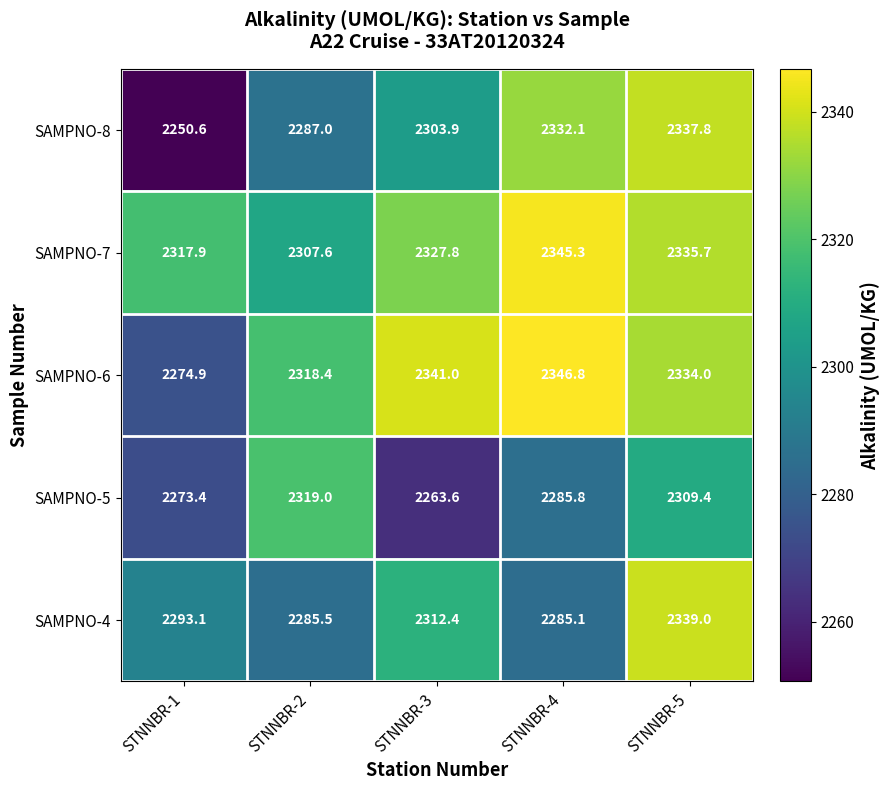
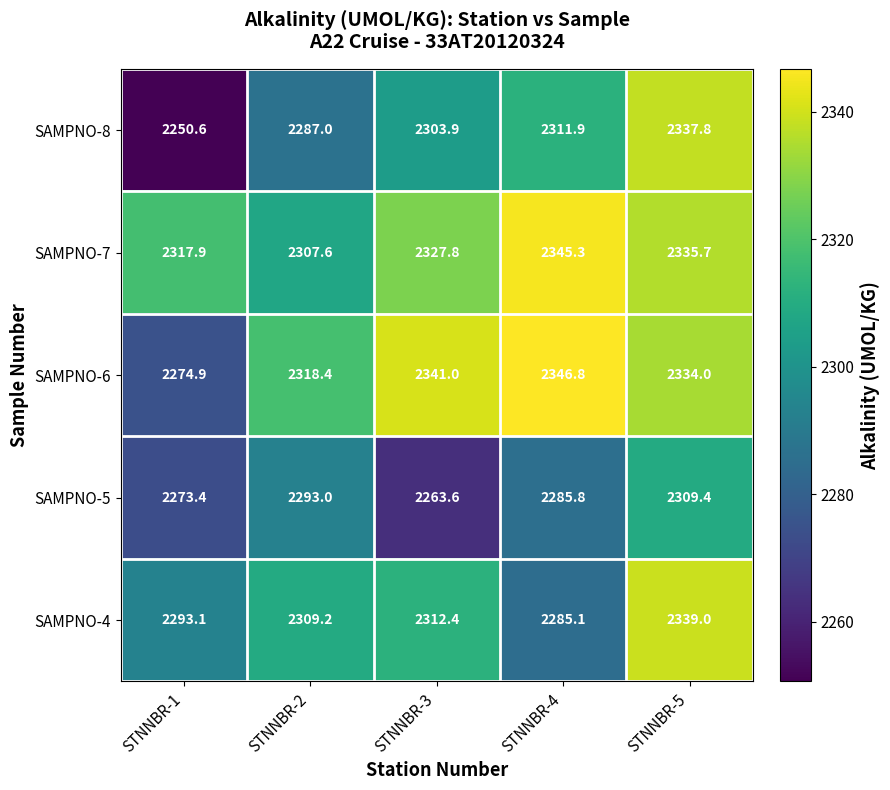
  {
    "SAMPNO-8": {
      "STNNBR-1": 2250.6,
      "STNNBR-2": 2287.0,
      "STNNBR-3": 2303.9,
-     "STNNBR-4": 2332.1,
+     "STNNBR-4": 2311.9,
      "STNNBR-5": 2337.8
    },
    "SAMPNO-7": {
      "STNNBR-1": 2317.9,
      "STNNBR-2": 2307.6,
      "STNNBR-3": 2327.8,
      "STNNBR-4": 2345.3,
      "STNNBR-5": 2335.7
    },
    "SAMPNO-6": {
      "STNNBR-1": 2274.9,
      "STNNBR-2": 2318.4,
      "STNNBR-3": 2341.0,
      "STNNBR-4": 2346.8,
      "STNNBR-5": 2334.0
    },
    "SAMPNO-5": {
      "STNNBR-1": 2273.4,
-     "STNNBR-2": 2319.0,
+     "STNNBR-2": 2293.0,
      "STNNBR-3": 2263.6,
      "STNNBR-4": 2285.8,
      "STNNBR-5": 2309.4
    },
    "SAMPNO-4": {
      "STNNBR-1": 2293.1,
-     "STNNBR-2": 2285.5,
+     "STNNBR-2": 2309.2,
      "STNNBR-3": 2312.4,
      "STNNBR-4": 2285.1,
      "STNNBR-5": 2339.0
    }
  }
